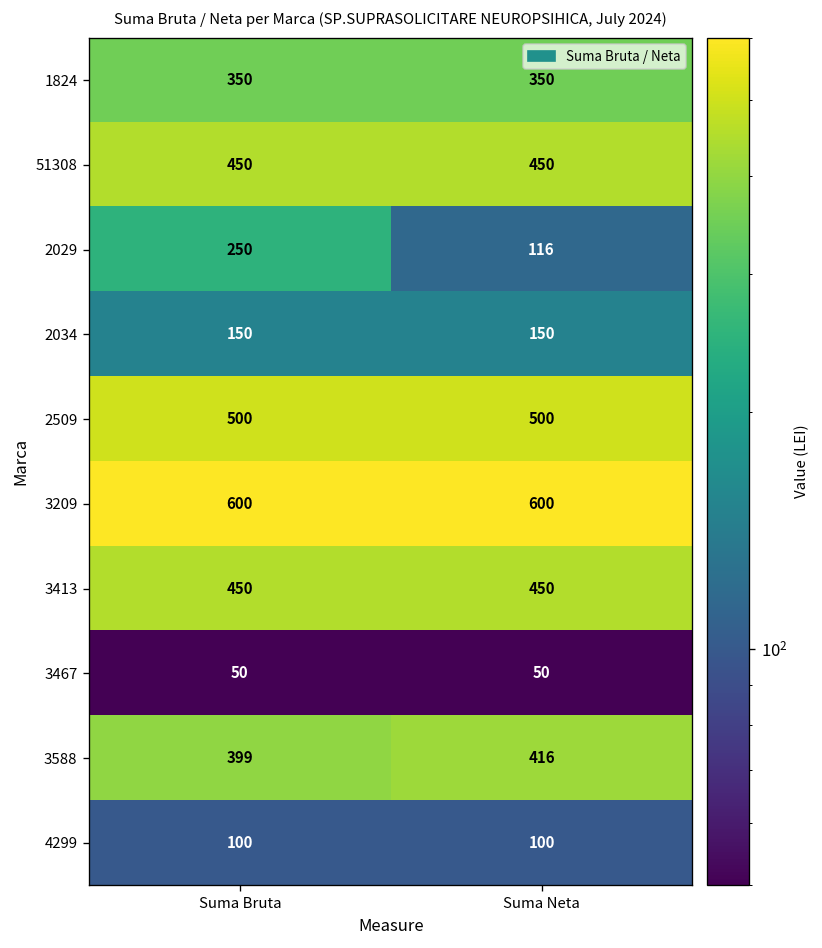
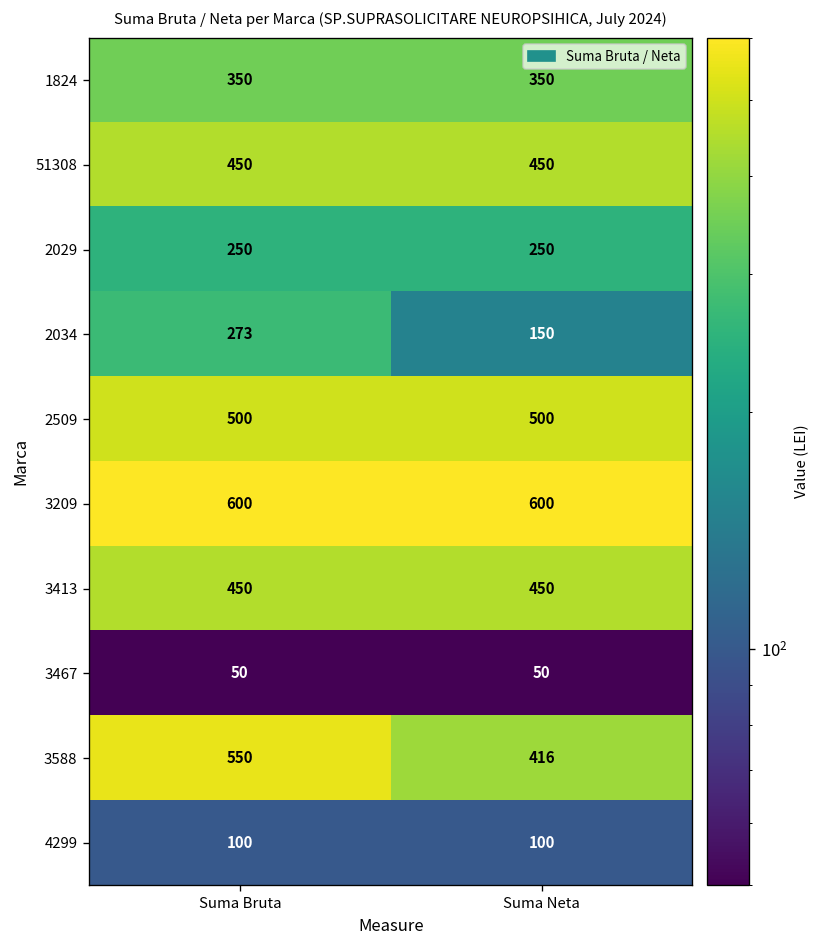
  {
    "1824": {
      "Suma Bruta": 350,
      "Suma Neta": 350
    },
    "51308": {
      "Suma Bruta": 450,
      "Suma Neta": 450
    },
    "2029": {
      "Suma Bruta": 250,
-     "Suma Neta": 116
+     "Suma Neta": 250
    },
    "2034": {
-     "Suma Bruta": 150,
+     "Suma Bruta": 273,
      "Suma Neta": 150
    },
    "2509": {
      "Suma Bruta": 500,
      "Suma Neta": 500
    },
    "3209": {
      "Suma Bruta": 600,
      "Suma Neta": 600
    },
    "3413": {
      "Suma Bruta": 450,
      "Suma Neta": 450
    },
    "3467": {
      "Suma Bruta": 50,
      "Suma Neta": 50
    },
    "3588": {
-     "Suma Bruta": 399,
+     "Suma Bruta": 550,
      "Suma Neta": 416
    },
    "4299": {
      "Suma Bruta": 100,
      "Suma Neta": 100
    }
  }
